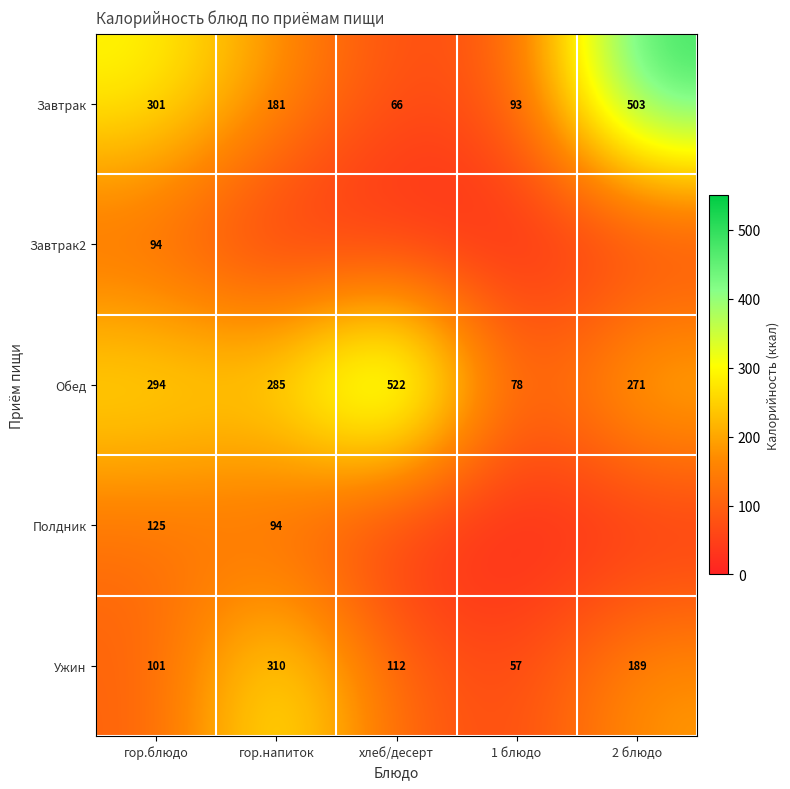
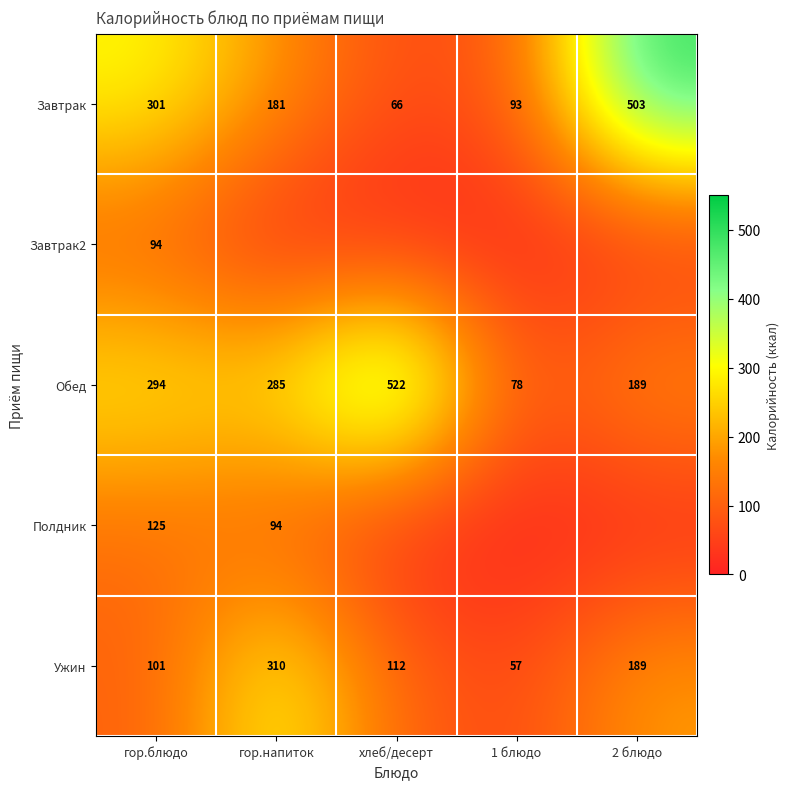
  {
    "Завтрак": {
      "гор.блюдо": 301,
      "гор.напиток": 181,
      "хлеб/десерт": 66,
      "1 блюдо": 93,
      "2 блюдо": 503
    },
    "Завтрак2": {
      "гор.блюдо": 94
    },
    "Обед": {
      "гор.блюдо": 294,
      "гор.напиток": 285,
      "хлеб/десерт": 522,
      "1 блюдо": 78,
-     "2 блюдо": 271
+     "2 блюдо": 189
    },
    "Полдник": {
      "гор.блюдо": 125,
      "гор.напиток": 94
    },
    "Ужин": {
      "гор.блюдо": 101,
      "гор.напиток": 310,
      "хлеб/десерт": 112,
      "1 блюдо": 57,
      "2 блюдо": 189
    }
  }
